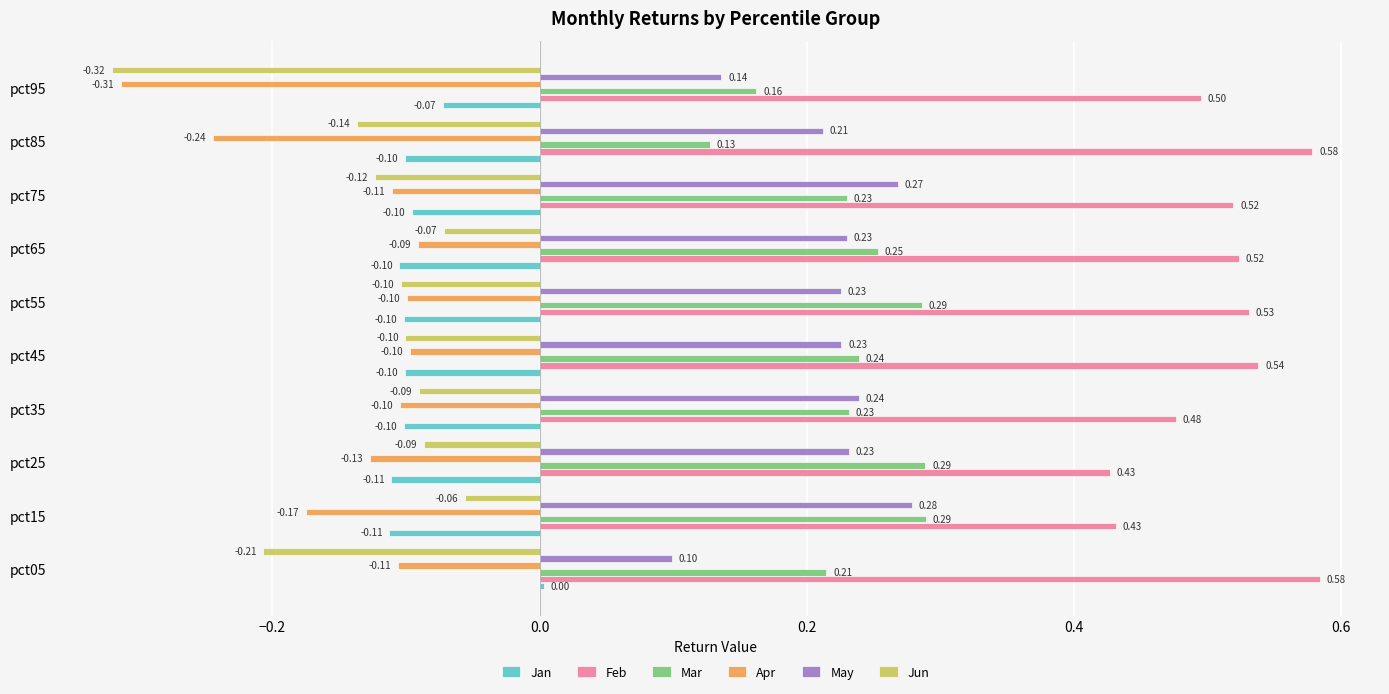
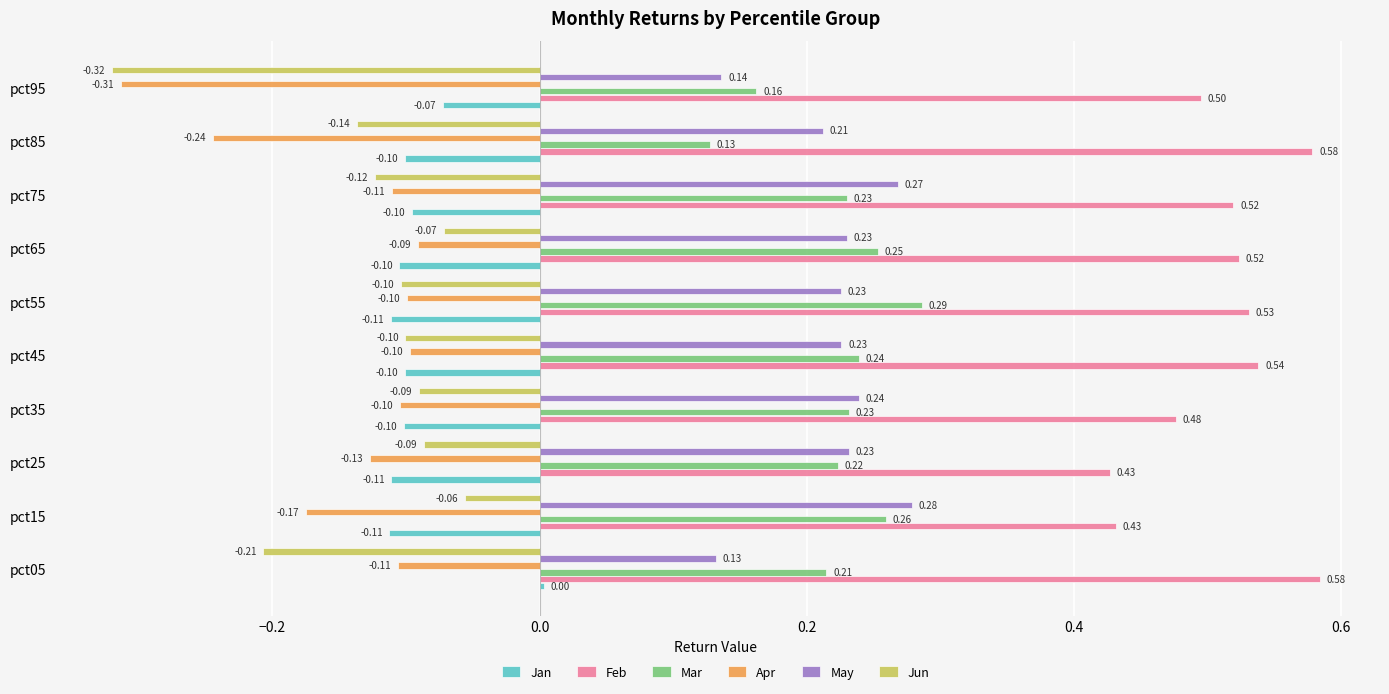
  {
    "Jan": {
      "pct95": -0.07,
      "pct85": -0.10,
      "pct75": -0.10,
      "pct65": -0.10,
-     "pct55": -0.10,
+     "pct55": -0.11,
      "pct45": -0.10,
      "pct35": -0.10,
      "pct25": -0.11,
      "pct15": -0.11,
      "pct05": 0.00
    },
    "Feb": {
      "pct95": 0.50,
      "pct85": 0.58,
      "pct75": 0.52,
      "pct65": 0.52,
      "pct55": 0.53,
      "pct45": 0.54,
      "pct35": 0.48,
      "pct25": 0.43,
      "pct15": 0.43,
      "pct05": 0.58
    },
    "Mar": {
      "pct95": 0.16,
      "pct85": 0.13,
      "pct75": 0.23,
      "pct65": 0.25,
      "pct55": 0.29,
      "pct45": 0.24,
      "pct35": 0.23,
-     "pct25": 0.29,
-     "pct15": 0.29,
+     "pct25": 0.22,
+     "pct15": 0.26,
      "pct05": 0.21
    },
    "May": {
      "pct95": 0.14,
      "pct85": 0.21,
      "pct75": 0.27,
      "pct65": 0.23,
      "pct55": 0.23,
      "pct45": 0.23,
      "pct35": 0.24,
      "pct25": 0.23,
      "pct15": 0.28,
-     "pct05": 0.10
+     "pct05": 0.13
    }
  }
